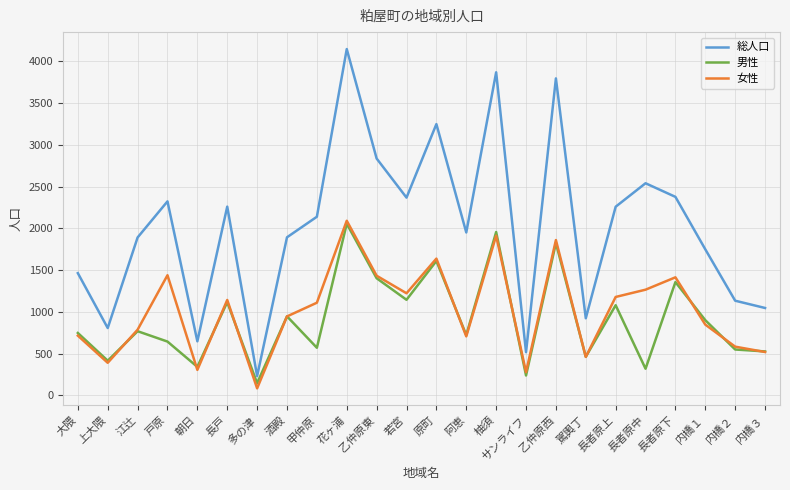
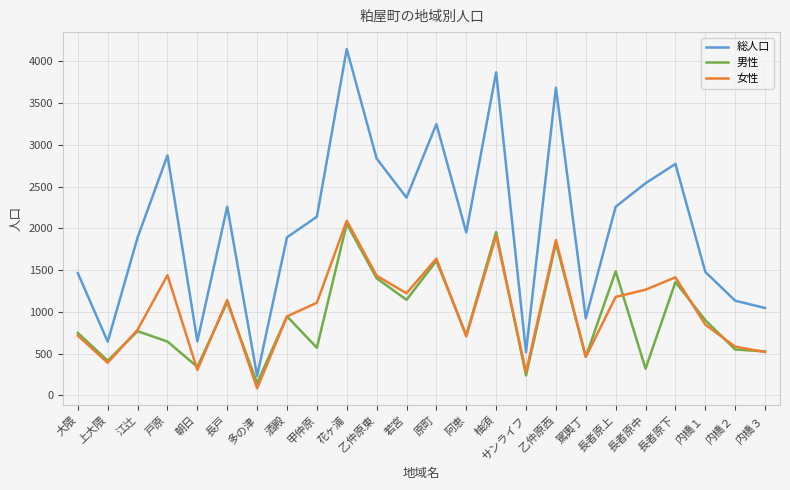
  {
    "総人口": {
      "大隈": 1500,
-     "上大隈": 800,
+     "上大隈": 600,
      "江辻": 1900,
-     "戸原": 2300,
+     "戸原": 2900,
      "朝日": 600,
      "長戸": 2300,
      "多の津": 200,
      "酒殿": 1900,
      "甲仲原": 2100,
      "花ヶ浦": 4100,
      "乙仲原東": 2800,
      "若宮": 2400,
      "原町": 3200,
      "阿恵": 2000,
      "柚須": 3900,
      "サンライフ": 500,
-     "乙仲原西": 3800,
+     "乙仲原西": 3700,
      "駕輿丁": 900,
      "長者原上": 2300,
      "長者原中": 2500,
-     "長者原下": 2400,
-     "内橋１": 1700,
+     "長者原下": 2800,
+     "内橋１": 1500,
      "内橋２": 1100,
      "内橋３": 1000
    },
    "男性": {
      "大隈": 700,
      "戸原": 600,
      "朝日": 300,
      "多の津": 100,
      "甲仲原": 600,
      "花ヶ浦": 2100,
      "若宮": 1100,
      "柚須": 2000,
      "サンライフ": 200,
      "乙仲原西": 1800,
-     "長者原上": 1100,
+     "長者原上": 1500,
      "長者原中": 300,
      "長者原下": 1400,
      "内橋１": 900,
      "内橋２": 600
    },
    "女性": {
      "大隈": 700,
      "戸原": 1400,
      "朝日": 300,
      "多の津": 100,
      "甲仲原": 1100,
      "花ヶ浦": 2100,
      "若宮": 1200,
      "柚須": 1900,
      "サンライフ": 300,
      "乙仲原西": 1900,
      "長者原上": 1200,
      "長者原中": 1300,
      "長者原下": 1400,
      "内橋１": 800,
      "内橋２": 600
    }
  }
